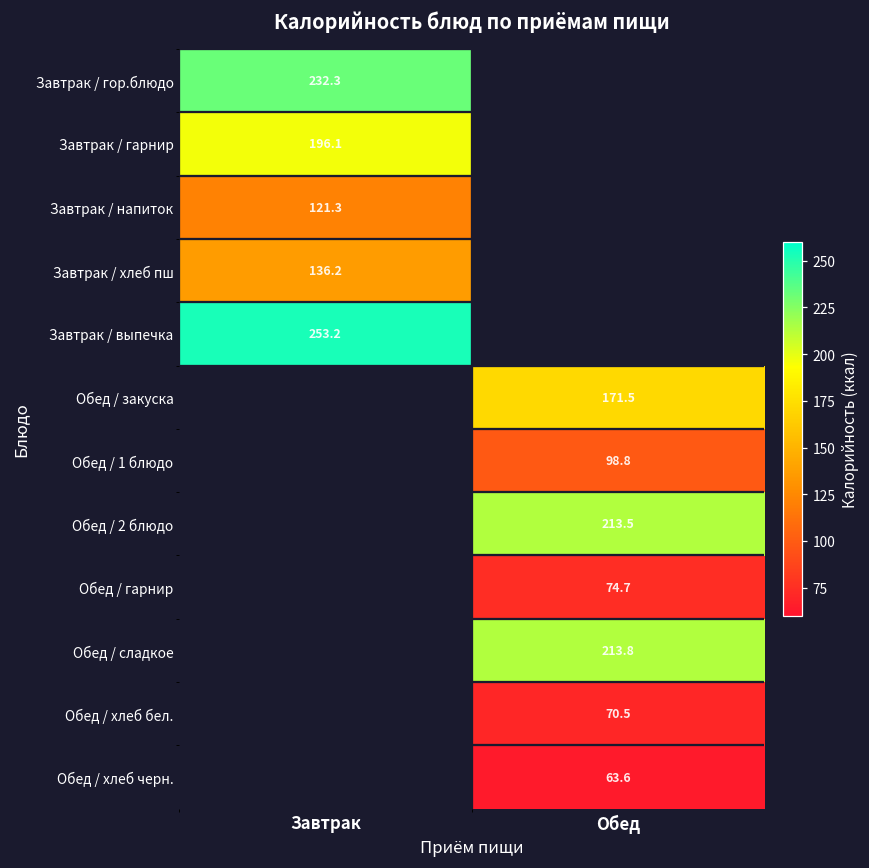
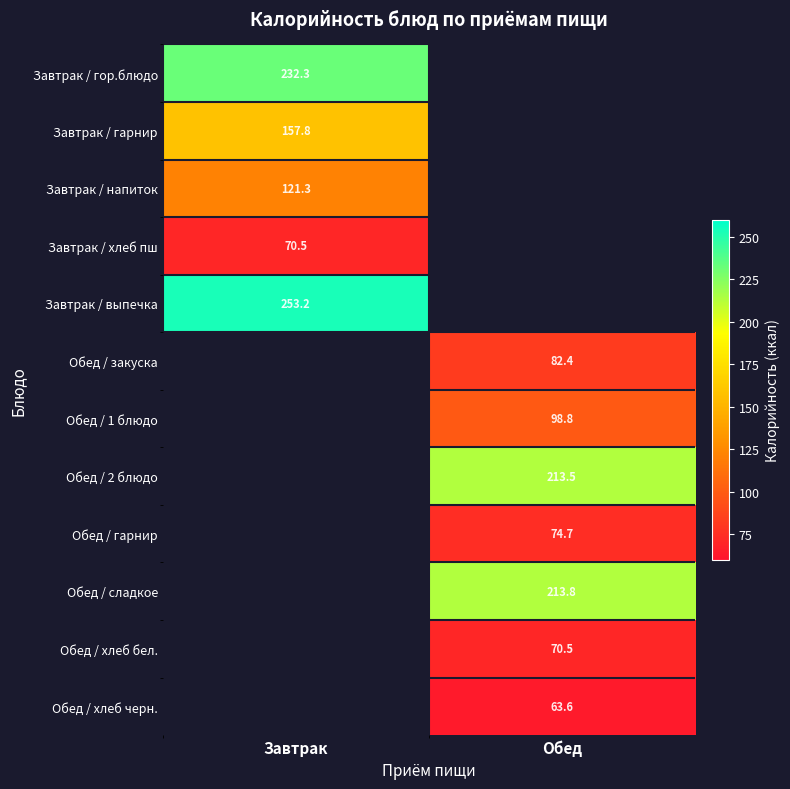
  {
    "Завтрак / гор.блюдо": {
      "Завтрак": 232.3
    },
    "Завтрак / гарнир": {
-     "Завтрак": 196.1
+     "Завтрак": 157.8
    },
    "Завтрак / напиток": {
      "Завтрак": 121.3
    },
    "Завтрак / хлеб пш": {
-     "Завтрак": 136.2
+     "Завтрак": 70.5
    },
    "Завтрак / выпечка": {
      "Завтрак": 253.2
    },
    "Обед / закуска": {
-     "Обед": 171.5
+     "Обед": 82.4
    },
    "Обед / 1 блюдо": {
      "Обед": 98.8
    },
    "Обед / 2 блюдо": {
      "Обед": 213.5
    },
    "Обед / гарнир": {
      "Обед": 74.7
    },
    "Обед / сладкое": {
      "Обед": 213.8
    },
    "Обед / хлеб бел.": {
      "Обед": 70.5
    },
    "Обед / хлеб черн.": {
      "Обед": 63.6
    }
  }
